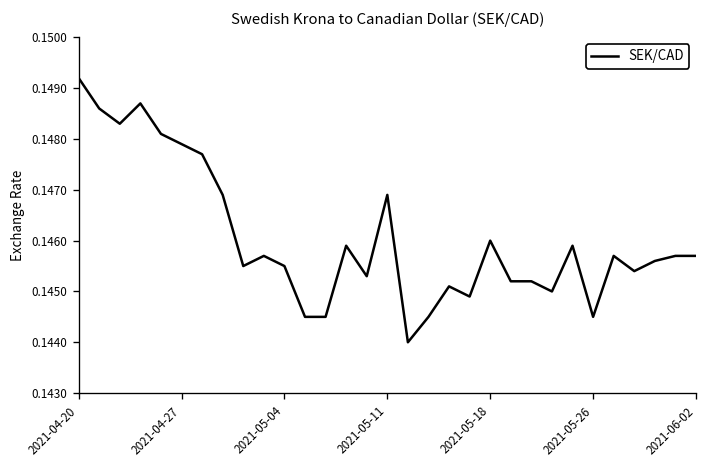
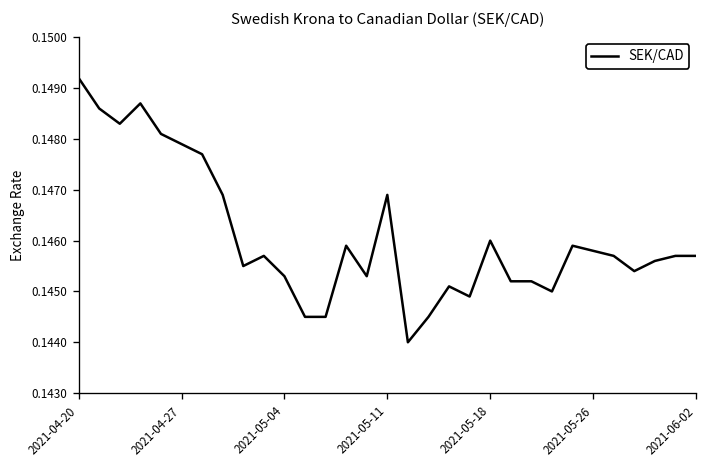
  {
    "2021-04-20": 0.1492,
    "2021-04-27": 0.1479,
-   "2021-05-04": 0.1455,
+   "2021-05-04": 0.1453,
    "2021-05-11": 0.1469,
    "2021-05-18": 0.1460,
-   "2021-05-26": 0.1445,
+   "2021-05-26": 0.1458,
    "2021-06-02": 0.1457
  }
